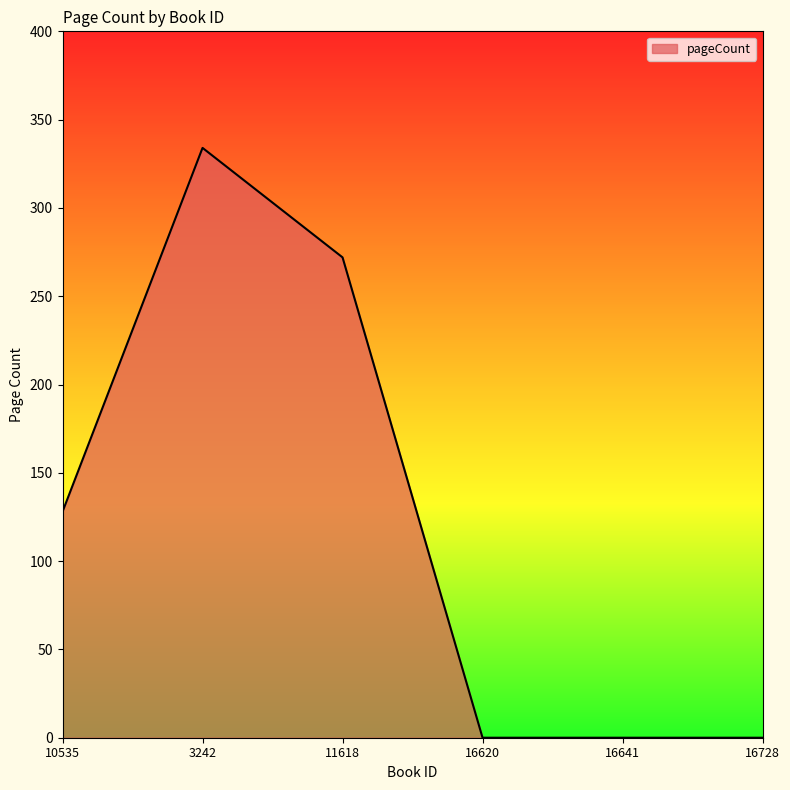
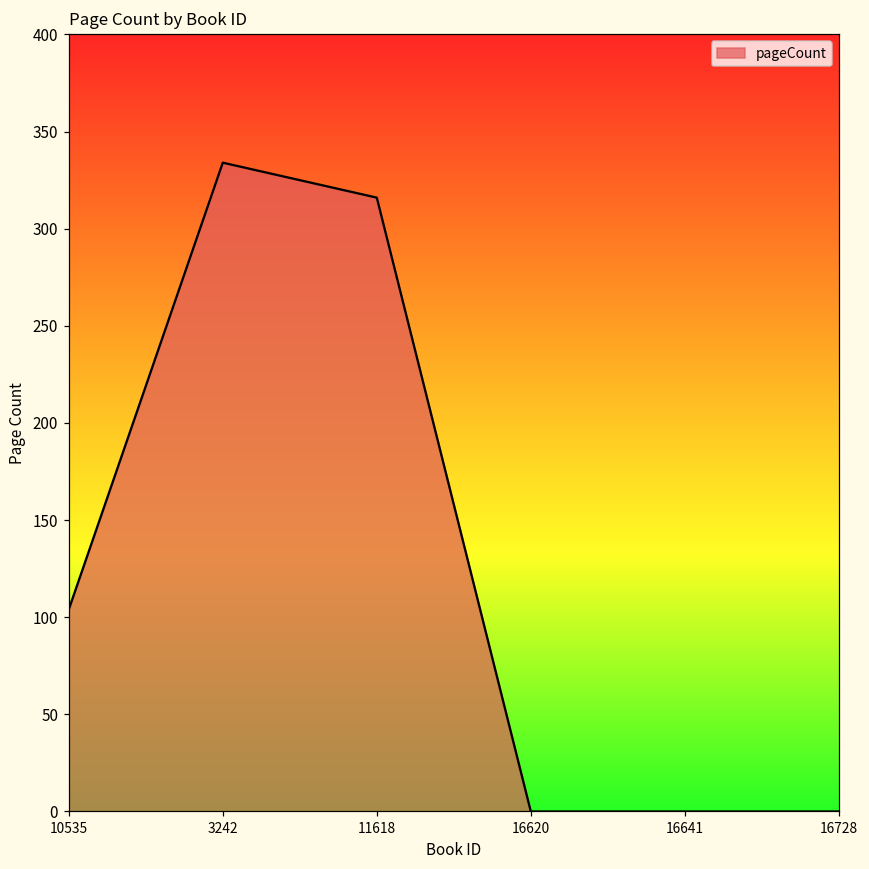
  {
-   "10535": 128,
+   "10535": 104,
    "3242": 334,
-   "11618": 272,
+   "11618": 316,
    "16620": 0,
    "16641": 0,
    "16728": 0
  }
